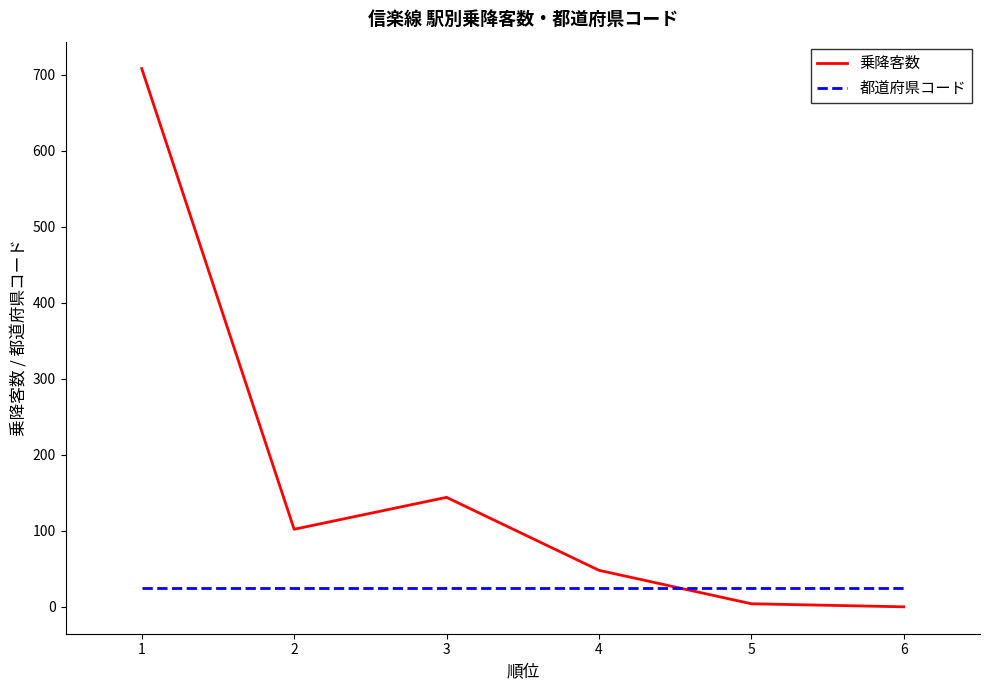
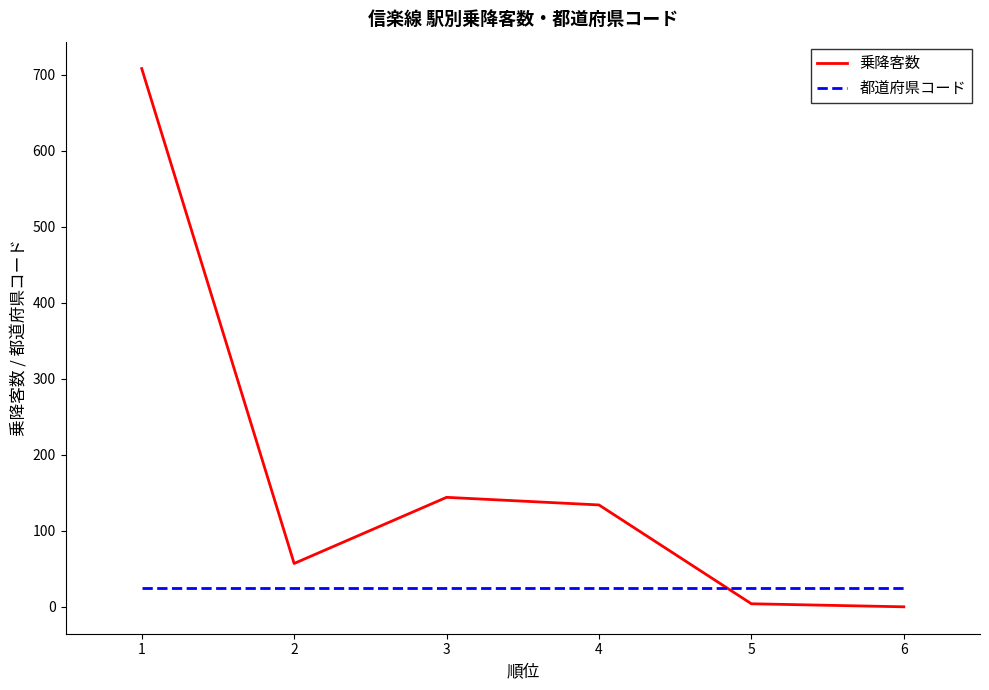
  {
    "乗降客数": {
      "1": 710,
-     "2": 100,
+     "2": 60,
      "3": 140,
-     "4": 50,
+     "4": 130,
      "5": 0,
      "6": 0
    },
    "都道府県コード": {
      "1": 30,
      "2": 30,
      "3": 30,
      "4": 30,
      "5": 30,
      "6": 30
    }
  }
